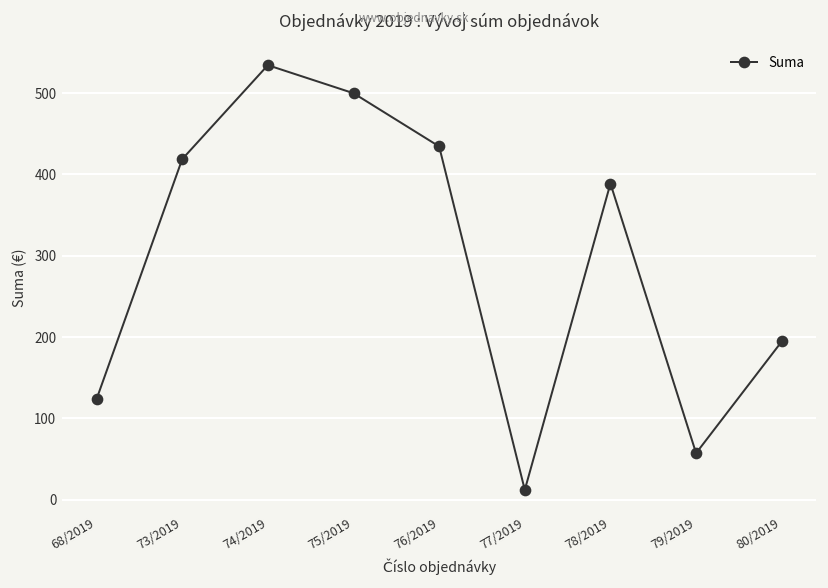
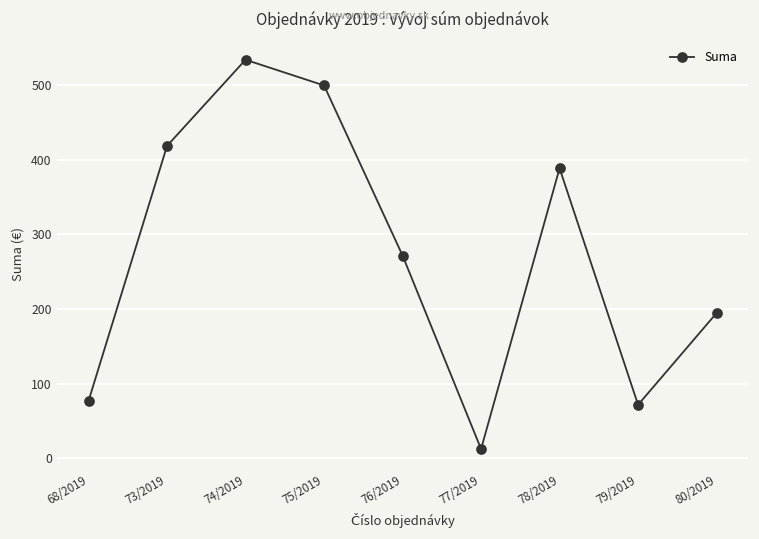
  {
-   "68/2019": 120,
+   "68/2019": 80,
    "73/2019": 420,
    "74/2019": 530,
    "75/2019": 500,
-   "76/2019": 430,
+   "76/2019": 270,
    "77/2019": 10,
    "78/2019": 390,
-   "79/2019": 60,
+   "79/2019": 70,
    "80/2019": 190
  }
